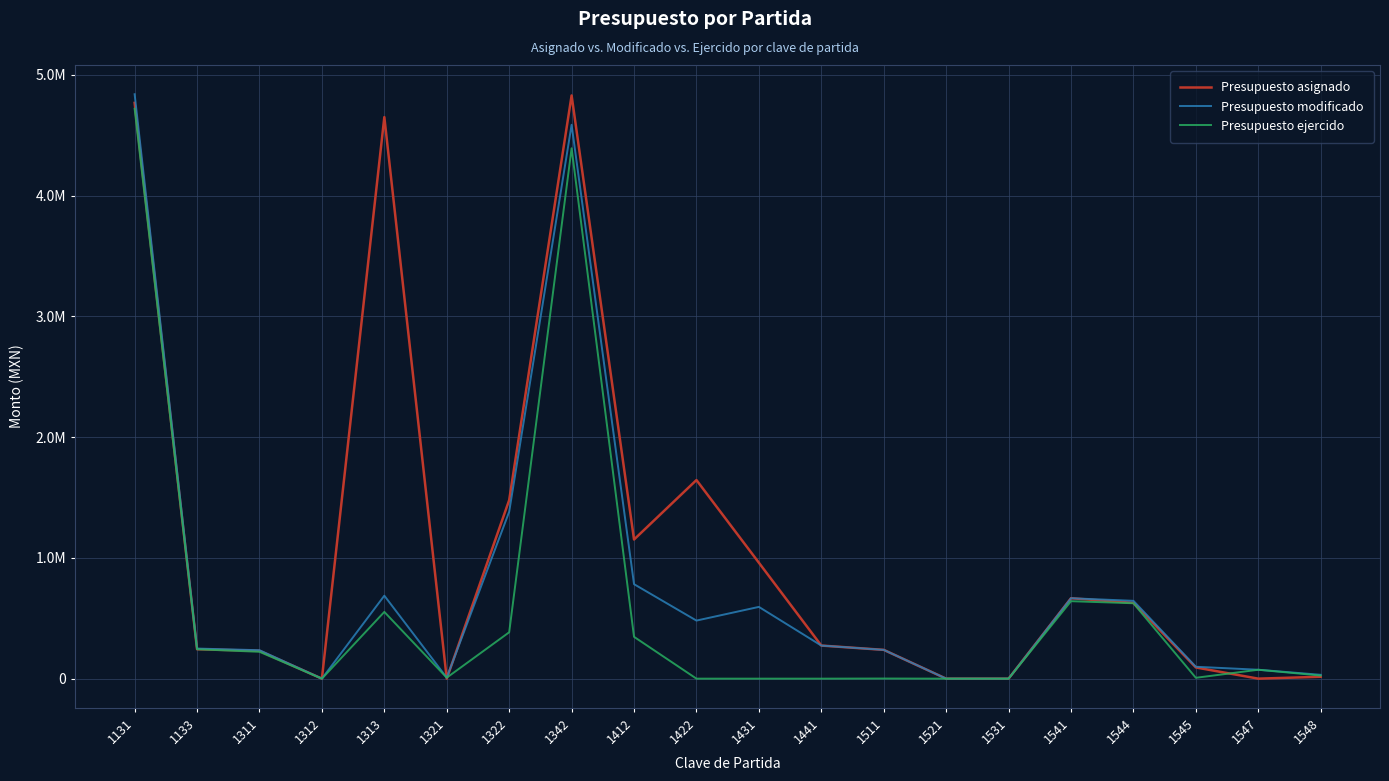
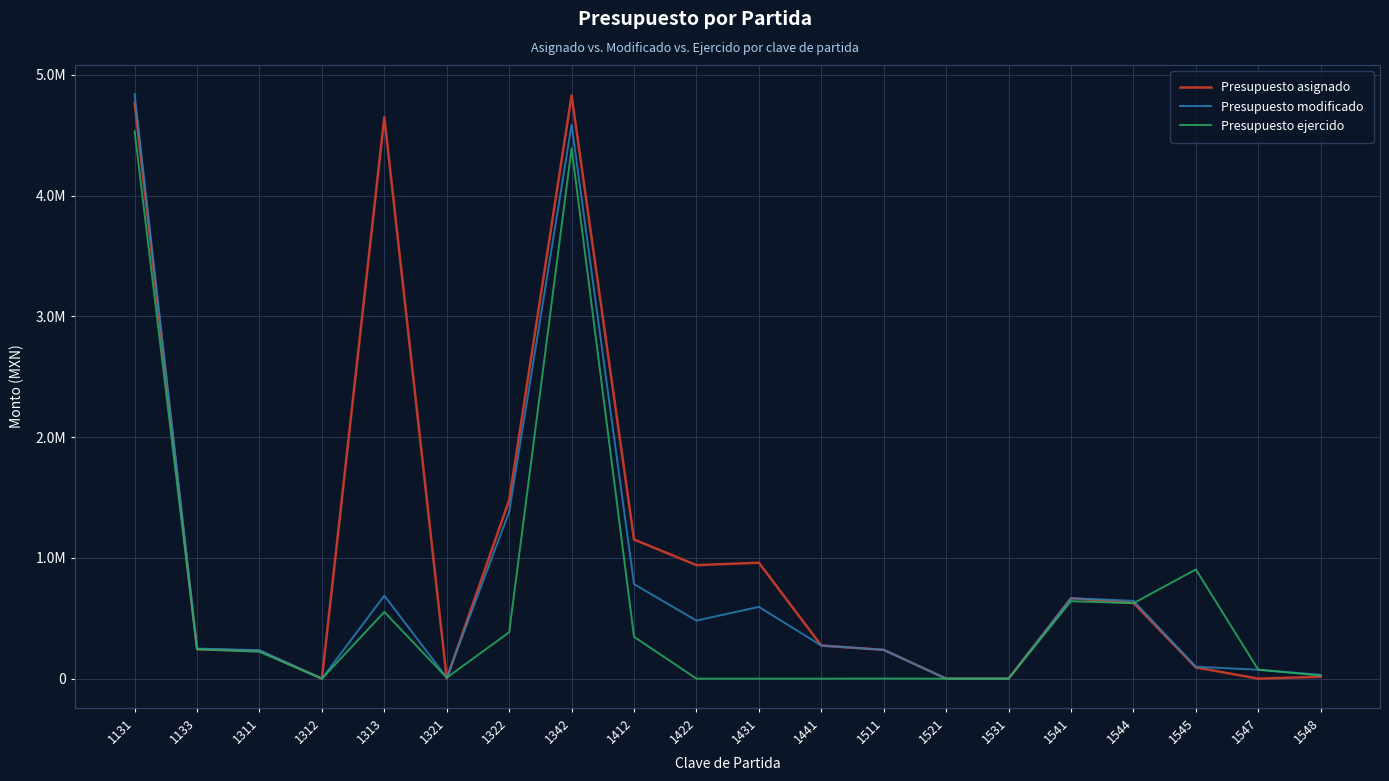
  {
    "Presupuesto asignado": {
      "1131": 4770000,
      "1313": 4650000,
      "1322": 1480000,
      "1342": 4830000,
      "1412": 1150000,
-     "1422": 1640000,
+     "1422": 940000,
      "1431": 960000,
      "1547": 0
    },
    "Presupuesto modificado": {
      "1131": 4840000,
      "1313": 690000,
      "1322": 1380000,
      "1342": 4590000,
      "1412": 780000,
      "1422": 480000,
      "1431": 590000
    },
    "Presupuesto ejercido": {
-     "1131": 4720000,
+     "1131": 4530000,
      "1313": 550000,
      "1322": 380000,
      "1342": 4390000,
      "1412": 350000,
      "1422": 0,
      "1431": 0,
      "1441": 0,
      "1511": 0,
      "1541": 640000,
-     "1545": 10000
+     "1545": 900000
    }
  }
